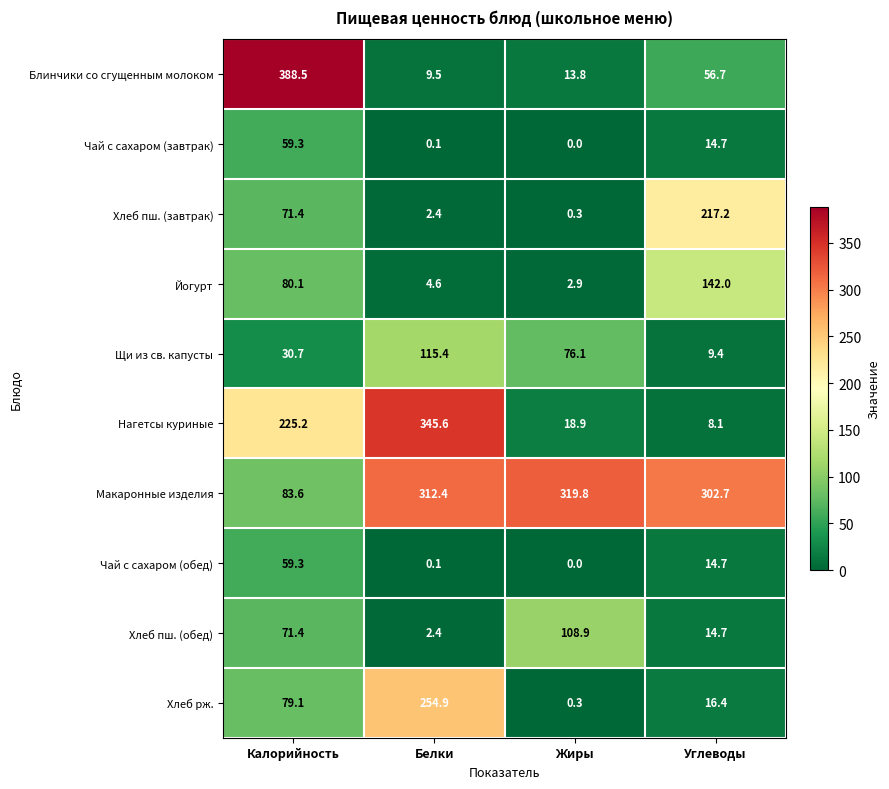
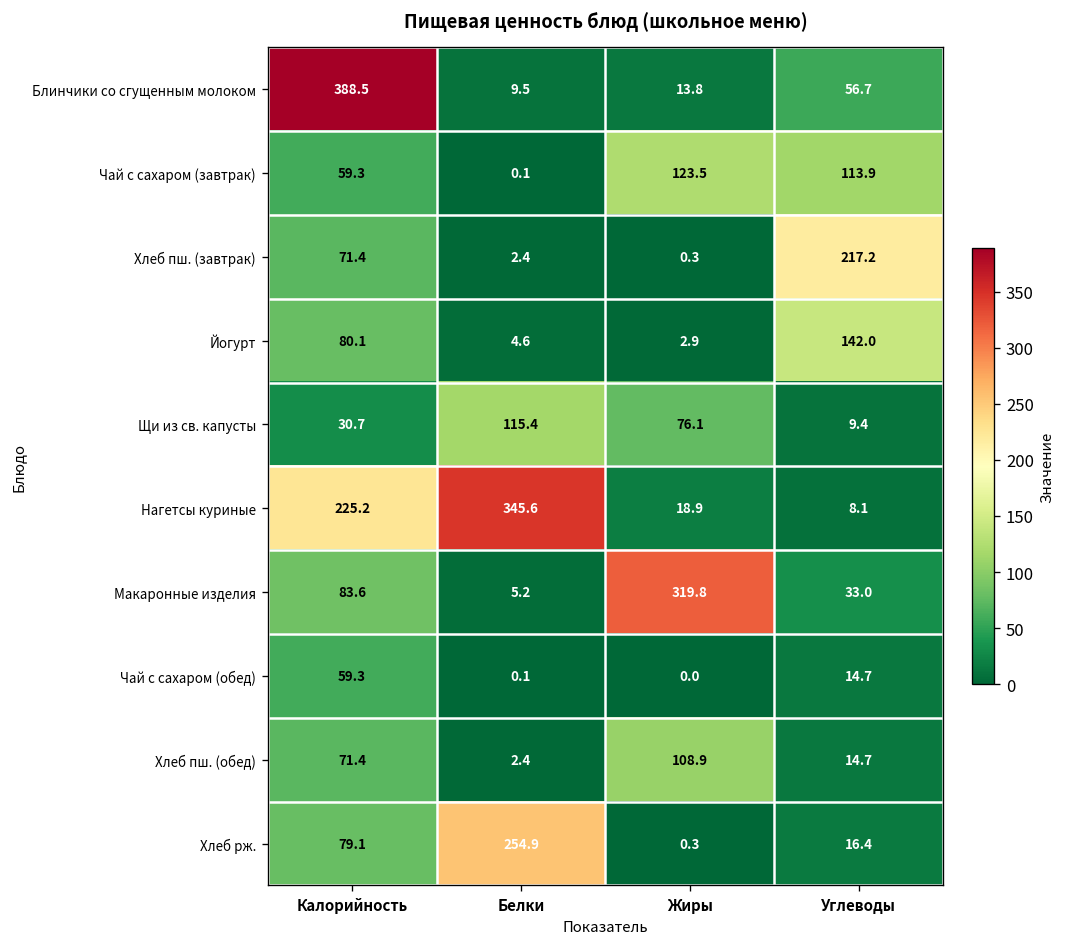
  {
    "Блинчики со сгущенным молоком": {
      "Калорийность": 388.5,
      "Белки": 9.5,
      "Жиры": 13.8,
      "Углеводы": 56.7
    },
    "Чай с сахаром (завтрак)": {
      "Калорийность": 59.3,
      "Белки": 0.1,
-     "Жиры": 0.0,
-     "Углеводы": 14.7
+     "Жиры": 123.5,
+     "Углеводы": 113.9
    },
    "Хлеб пш. (завтрак)": {
      "Калорийность": 71.4,
      "Белки": 2.4,
      "Жиры": 0.3,
      "Углеводы": 217.2
    },
    "Йогурт": {
      "Калорийность": 80.1,
      "Белки": 4.6,
      "Жиры": 2.9,
      "Углеводы": 142.0
    },
    "Щи из св. капусты": {
      "Калорийность": 30.7,
      "Белки": 115.4,
      "Жиры": 76.1,
      "Углеводы": 9.4
    },
    "Нагетсы куриные": {
      "Калорийность": 225.2,
      "Белки": 345.6,
      "Жиры": 18.9,
      "Углеводы": 8.1
    },
    "Макаронные изделия": {
      "Калорийность": 83.6,
-     "Белки": 312.4,
+     "Белки": 5.2,
      "Жиры": 319.8,
-     "Углеводы": 302.7
+     "Углеводы": 33.0
    },
    "Чай с сахаром (обед)": {
      "Калорийность": 59.3,
      "Белки": 0.1,
      "Жиры": 0.0,
      "Углеводы": 14.7
    },
    "Хлеб пш. (обед)": {
      "Калорийность": 71.4,
      "Белки": 2.4,
      "Жиры": 108.9,
      "Углеводы": 14.7
    },
    "Хлеб рж.": {
      "Калорийность": 79.1,
      "Белки": 254.9,
      "Жиры": 0.3,
      "Углеводы": 16.4
    }
  }
